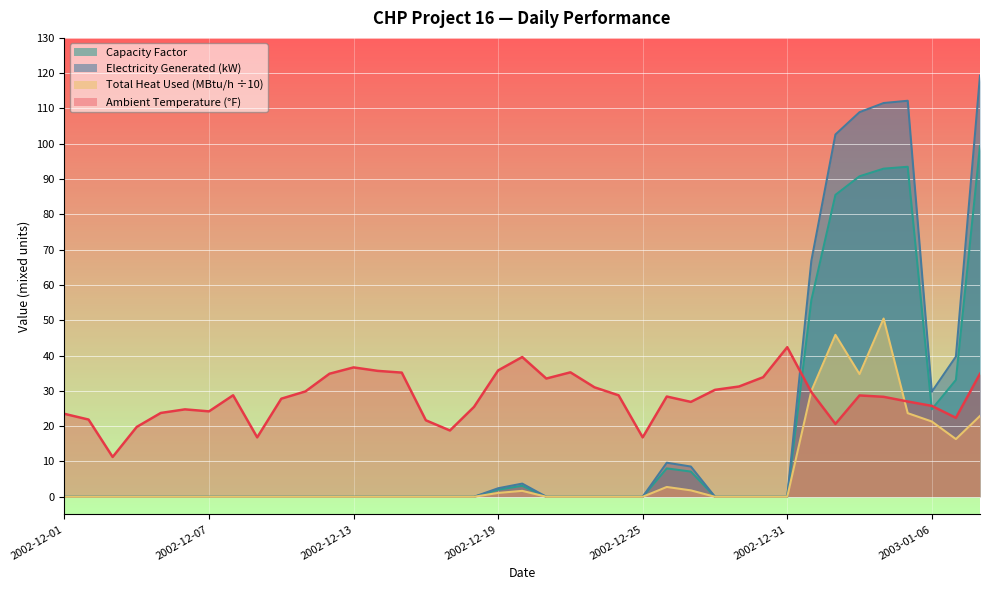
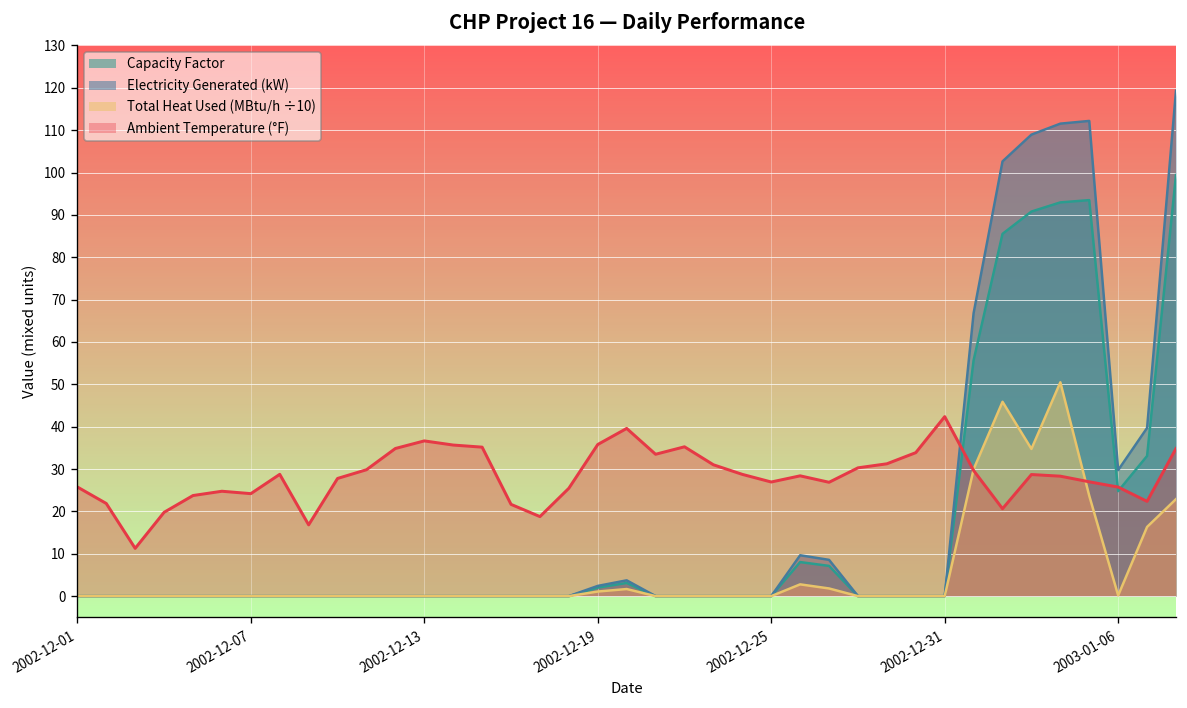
  {
    "Total Heat Used (MBtu/h ÷10)": {
      "2002-12-19": 1,
-     "2003-01-06": 21
+     "2003-01-06": 0
    },
    "Ambient Temperature (°F)": {
-     "2002-12-01": 23,
+     "2002-12-01": 26,
      "2002-12-07": 24,
      "2002-12-13": 37,
      "2002-12-19": 36,
-     "2002-12-25": 17,
+     "2002-12-25": 27,
      "2002-12-31": 42,
      "2003-01-06": 26
    }
  }
